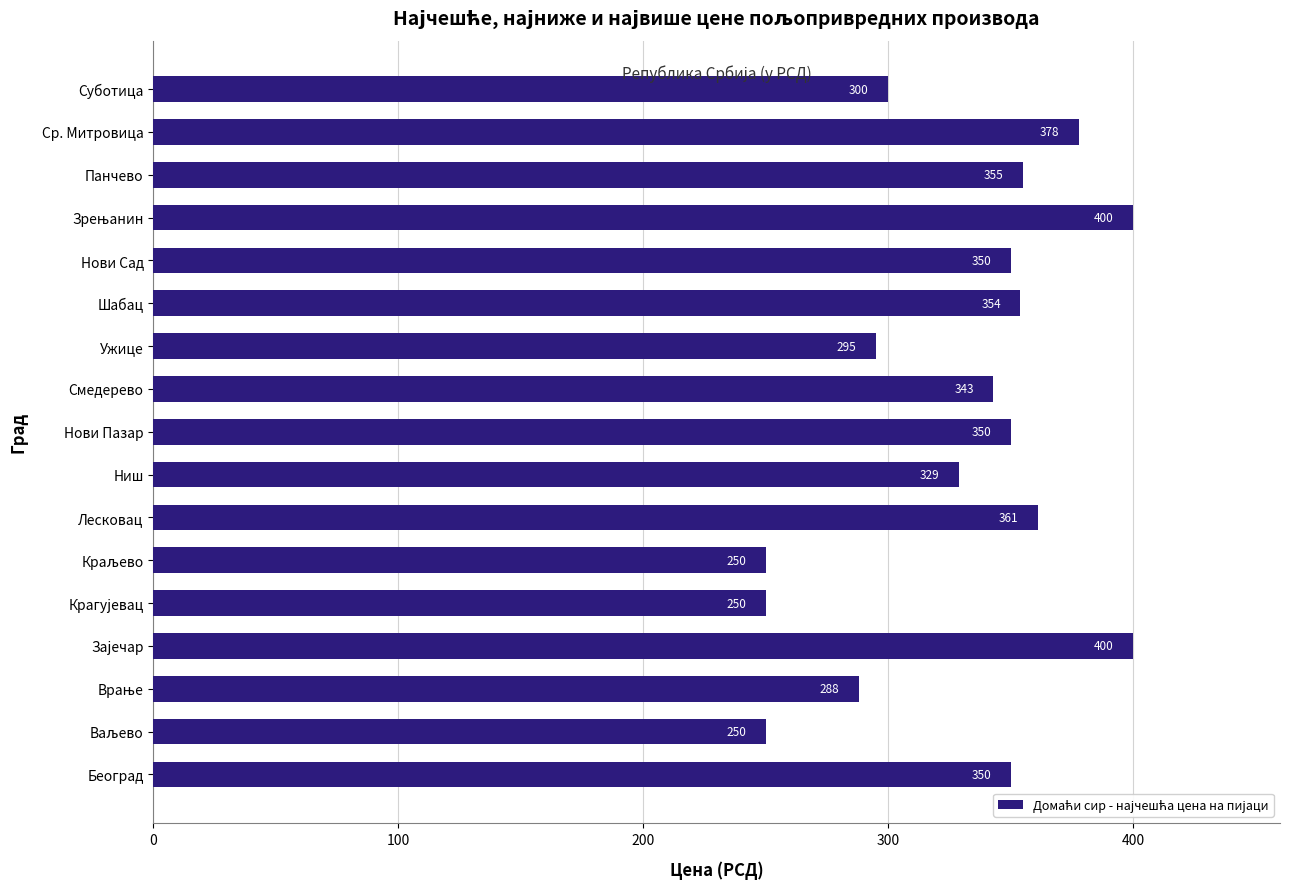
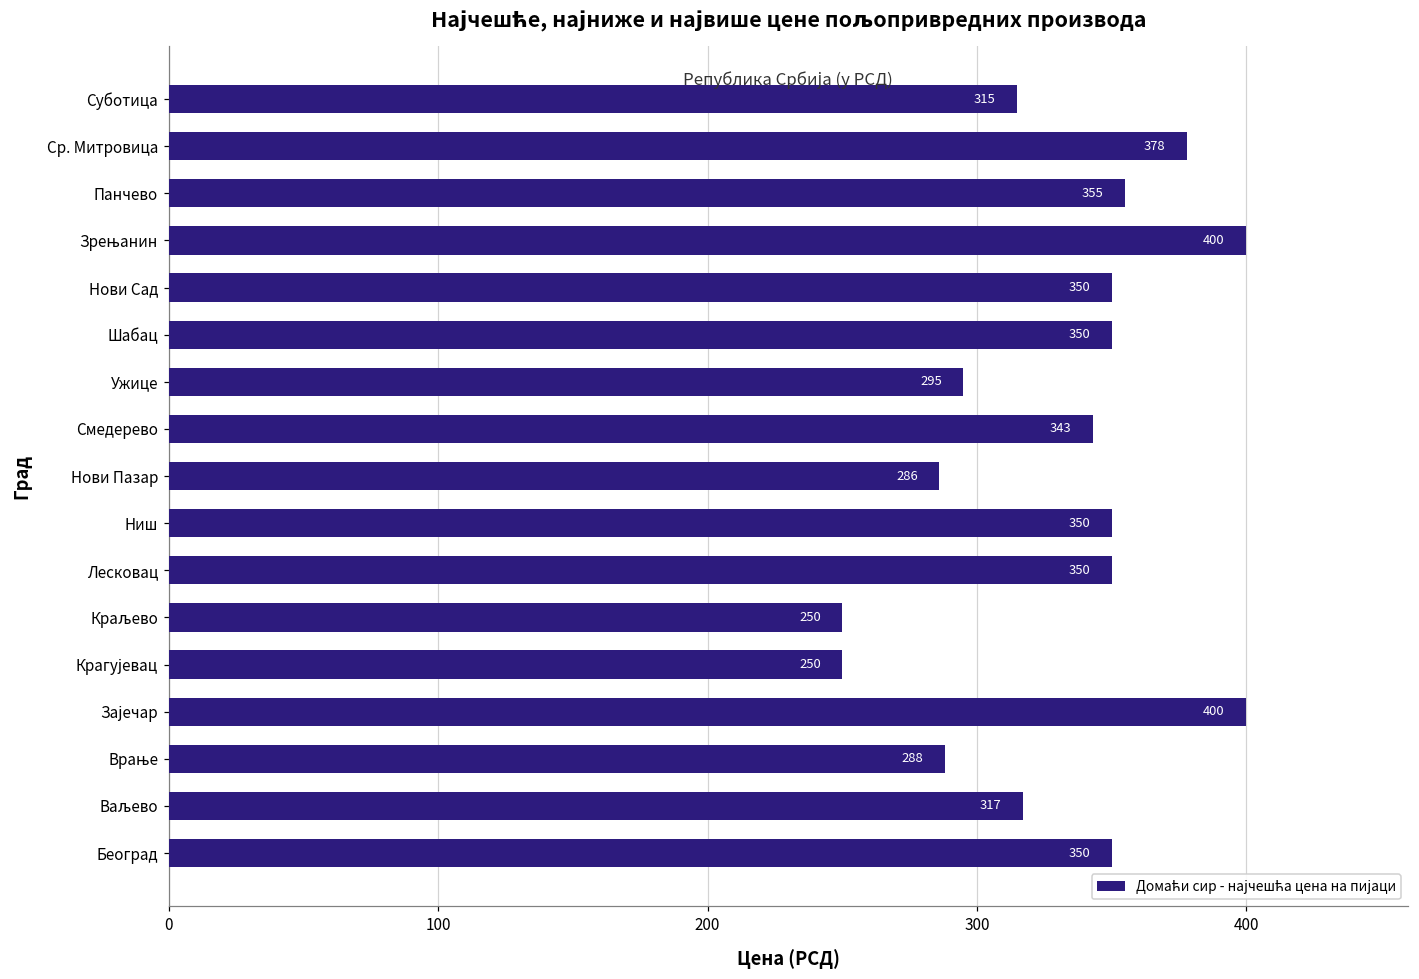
  {
-   "Суботица": 300,
+   "Суботица": 315,
    "Ср. Митровица": 378,
    "Панчево": 355,
    "Зрењанин": 400,
    "Нови Сад": 350,
-   "Шабац": 354,
+   "Шабац": 350,
    "Ужице": 295,
    "Смедерево": 343,
-   "Нови Пазар": 350,
-   "Ниш": 329,
-   "Лесковац": 361,
+   "Нови Пазар": 286,
+   "Ниш": 350,
+   "Лесковац": 350,
    "Краљево": 250,
    "Крагујевац": 250,
    "Зајечар": 400,
    "Врање": 288,
-   "Ваљево": 250,
+   "Ваљево": 317,
    "Београд": 350
  }
